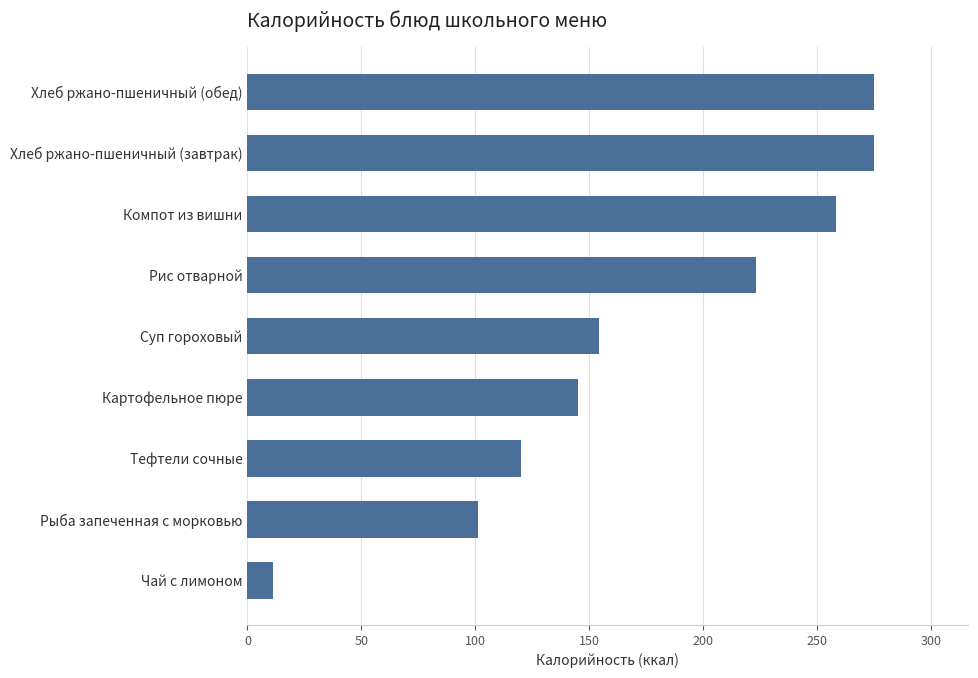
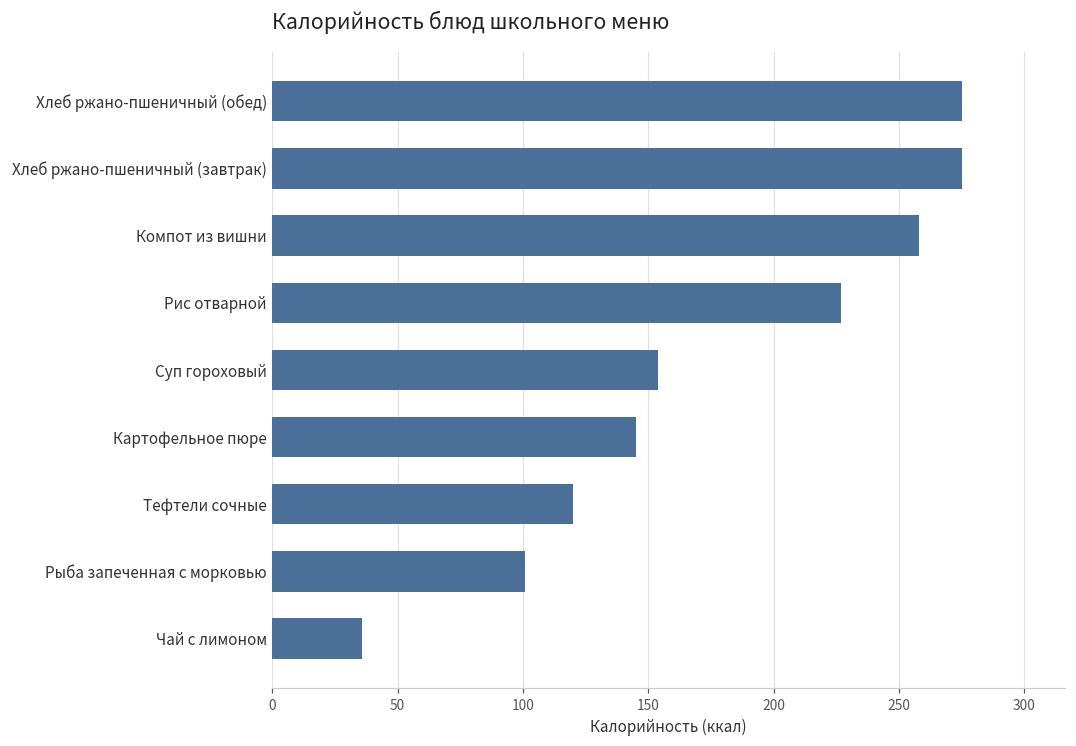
  {
    "Хлеб ржано-пшеничный (обед)": 275,
    "Хлеб ржано-пшеничный (завтрак)": 275,
    "Компот из вишни": 258,
-   "Рис отварной": 223,
+   "Рис отварной": 227,
    "Суп гороховый": 154,
    "Картофельное пюре": 145,
    "Тефтели сочные": 120,
    "Рыба запеченная с морковью": 101,
-   "Чай с лимоном": 11
+   "Чай с лимоном": 36
  }
